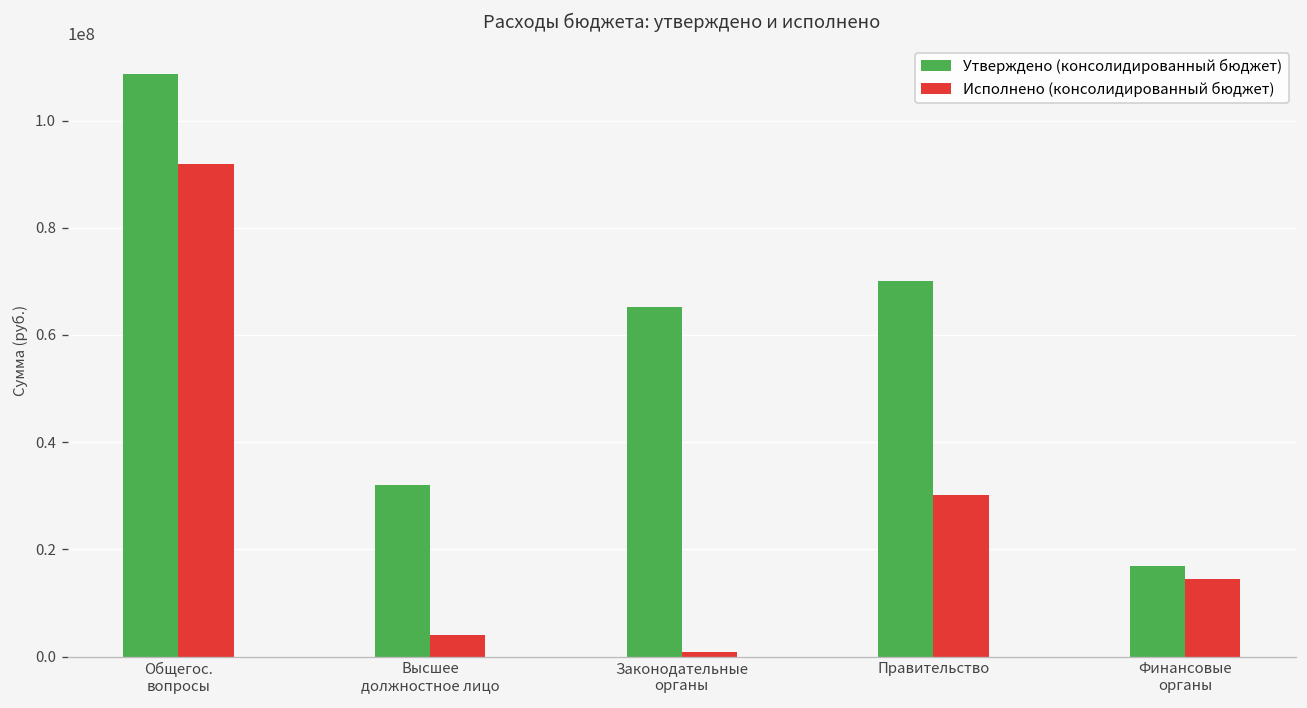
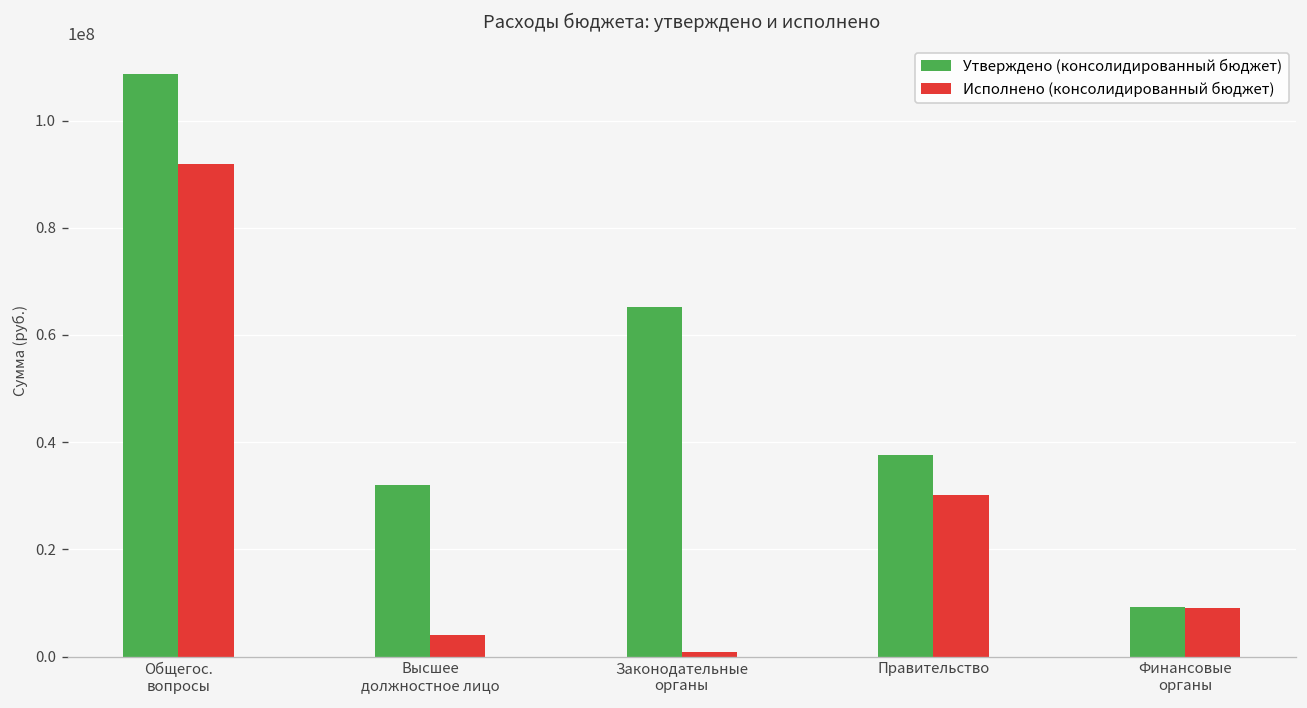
  {
    "Утверждено (консолидированный бюджет)": {
      "Общегос. вопросы": 109000000,
      "Высшее должностное лицо": 32000000,
      "Законодательные органы": 65000000,
-     "Правительство": 70000000,
-     "Финансовые органы": 17000000
+     "Правительство": 38000000,
+     "Финансовые органы": 9000000
    },
    "Исполнено (консолидированный бюджет)": {
      "Общегос. вопросы": 92000000,
      "Высшее должностное лицо": 4000000,
      "Законодательные органы": 1000000,
      "Правительство": 30000000,
-     "Финансовые органы": 14000000
+     "Финансовые органы": 9000000
    }
  }
